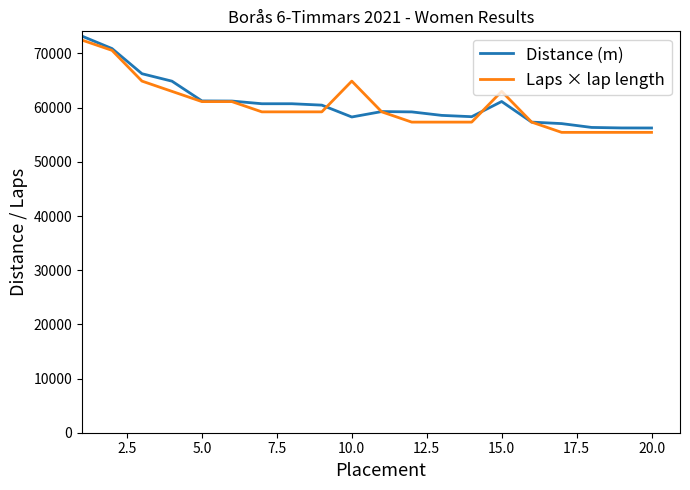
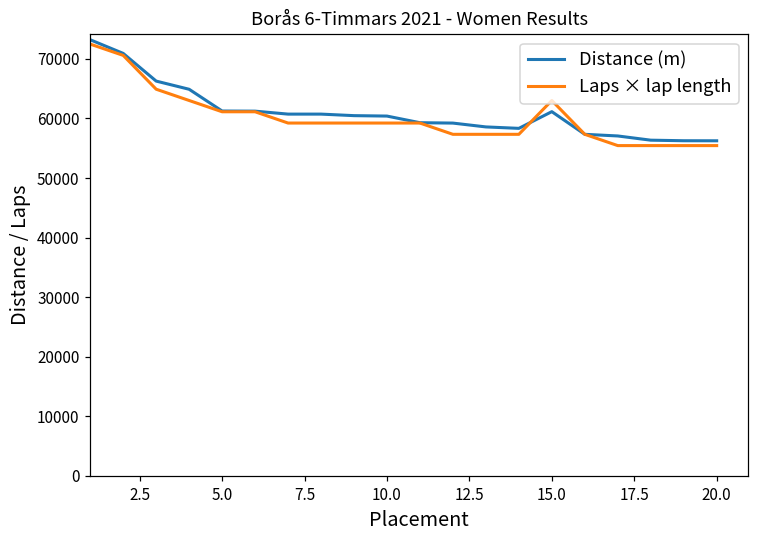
  {
    "Distance (m)": {
-     "10.0": 58000,
+     "10.0": 60000,
      "15.0": 61000,
      "20.0": 56000
    },
    "Laps × lap length": {
-     "10.0": 65000,
+     "10.0": 59000,
      "20.0": 55000
    }
  }
